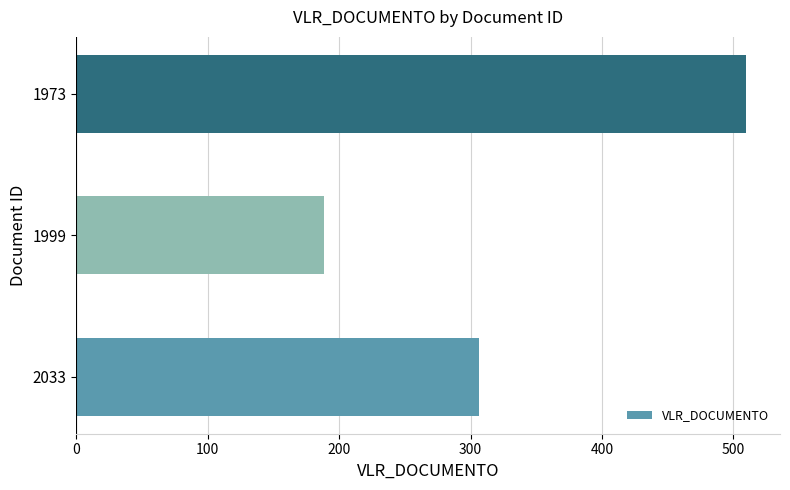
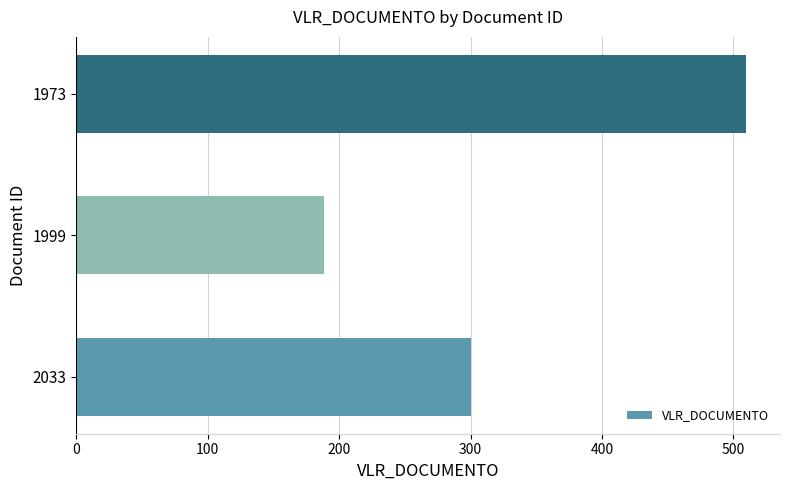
  {
    "1973": 510,
    "1999": 188,
-   "2033": 306
+   "2033": 300
  }
